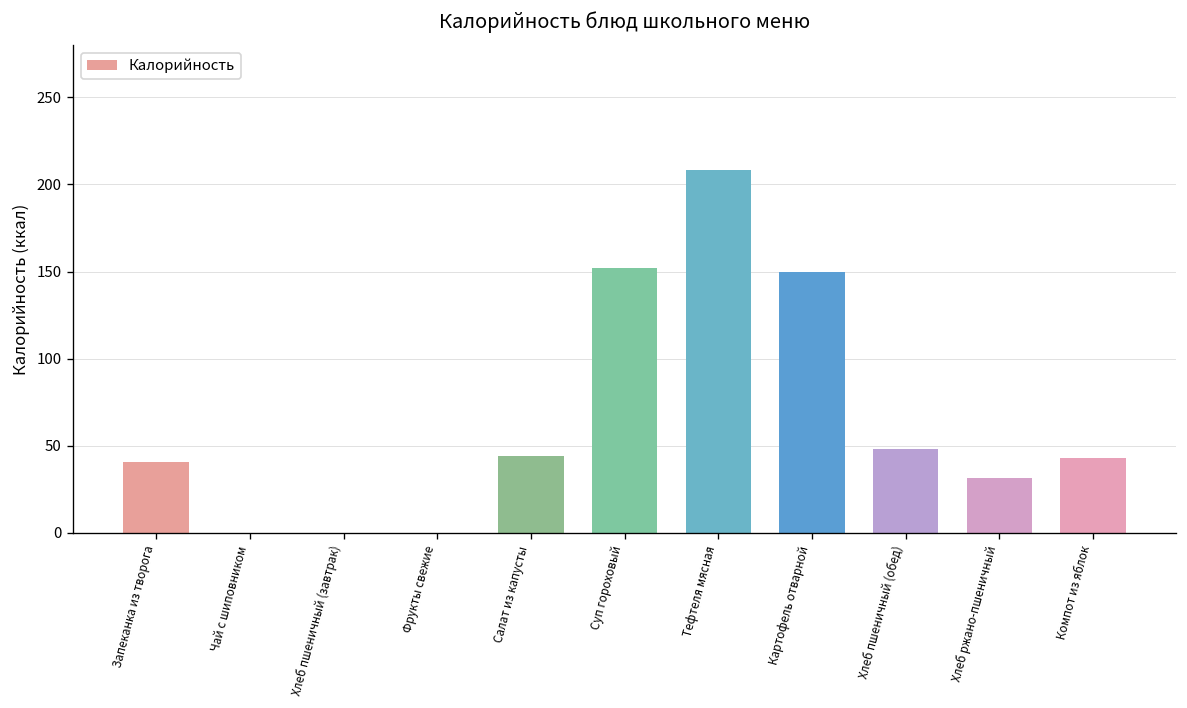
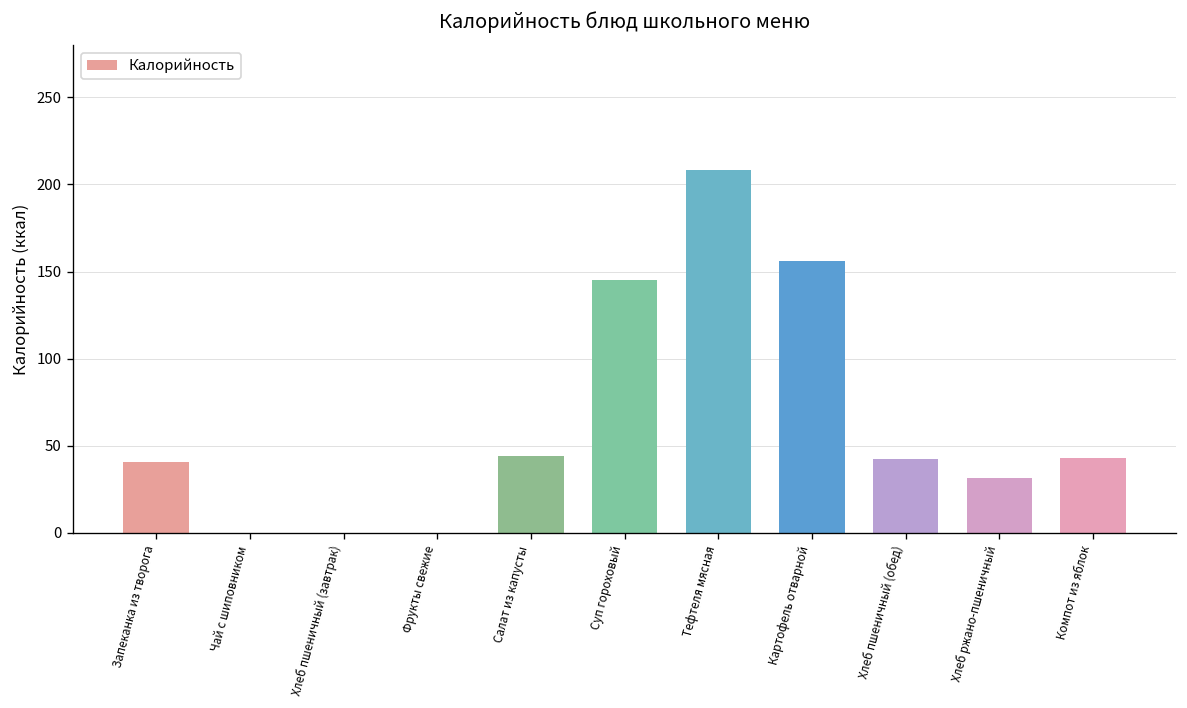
  {
    "Запеканка из творога": 40,
    "Чай с шиповником": 0,
    "Хлеб пшеничный (завтрак)": 0,
    "Фрукты свежие": 0,
    "Салат из капусты": 44,
-   "Суп гороховый": 152,
+   "Суп гороховый": 145,
    "Тефтеля мясная": 208,
-   "Картофель отварной": 150,
-   "Хлеб пшеничный (обед)": 48,
+   "Картофель отварной": 156,
+   "Хлеб пшеничный (обед)": 43,
    "Хлеб ржано-пшеничный": 32,
    "Компот из яблок": 43
  }
